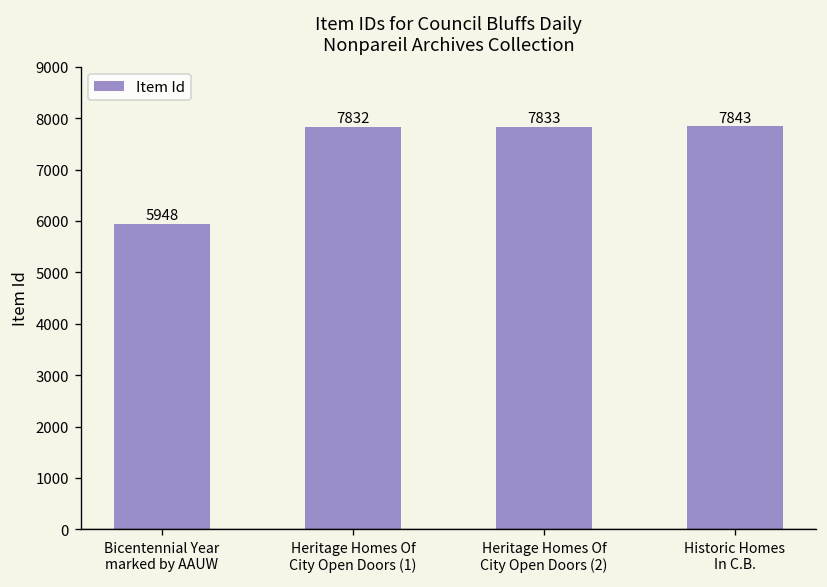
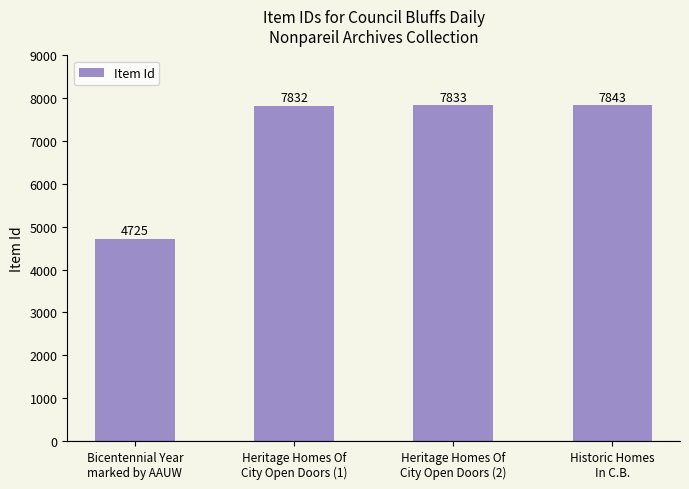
  {
-   "Bicentennial Year marked by AAUW": 5948,
+   "Bicentennial Year marked by AAUW": 4725,
    "Heritage Homes Of City Open Doors (1)": 7832,
    "Heritage Homes Of City Open Doors (2)": 7833,
    "Historic Homes In C.B.": 7843
  }
